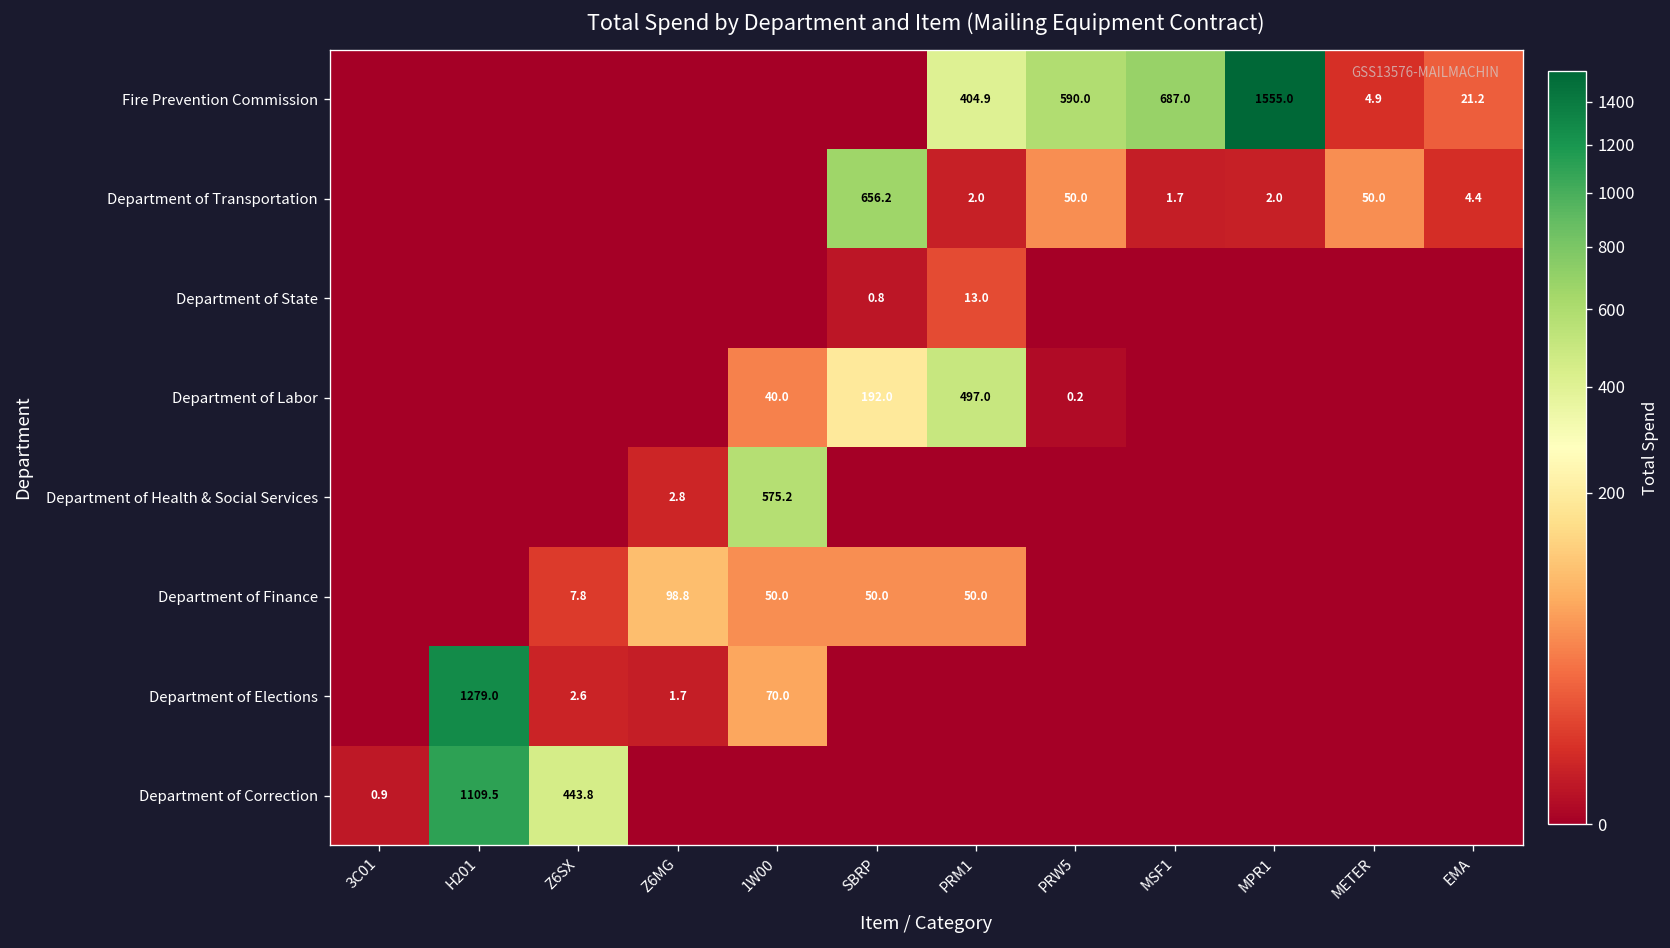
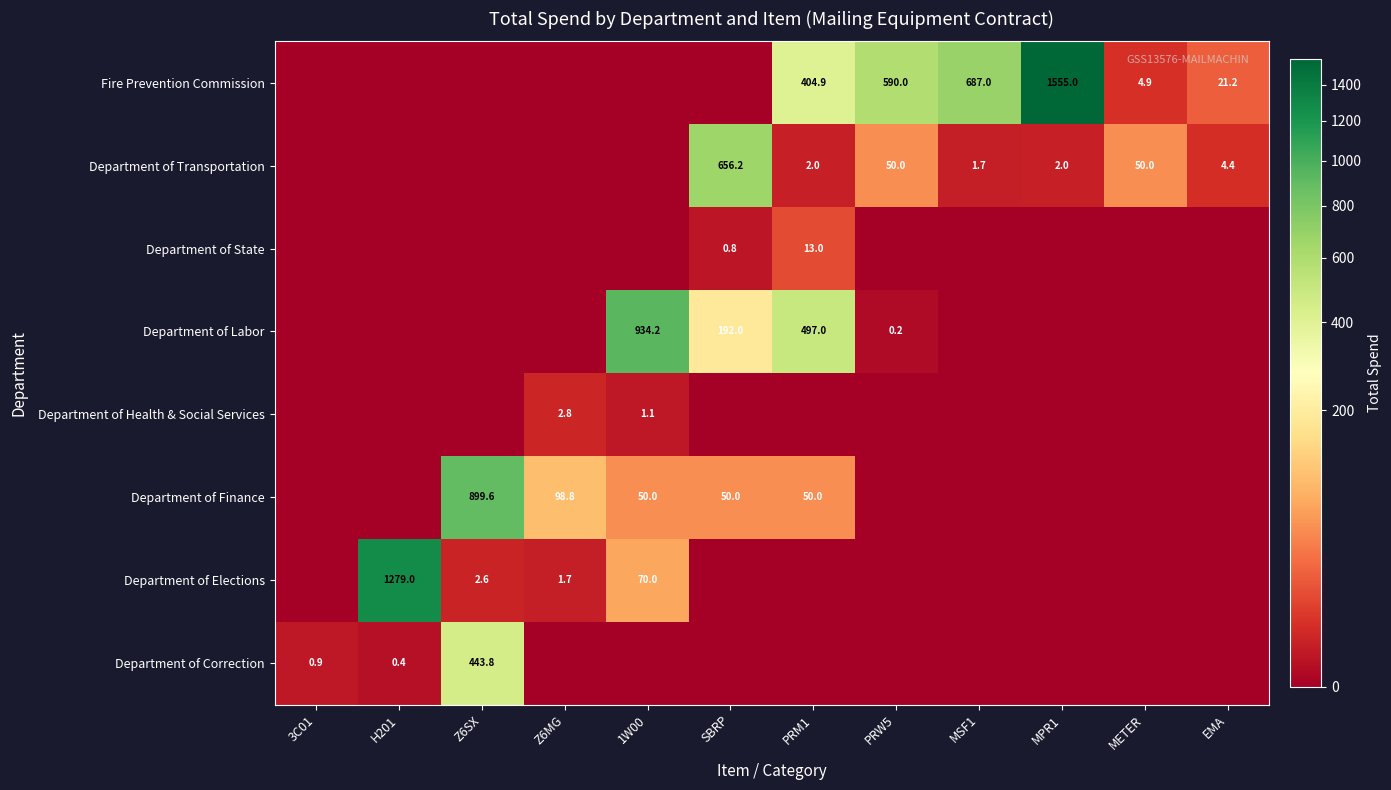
  {
    "Fire Prevention Commission": {
      "PRM1": 404.9,
      "PRW5": 590.0,
      "MSF1": 687.0,
      "MPR1": 1555.0,
      "METER": 4.9
    },
    "Department of Transportation": {
      "SBRP": 656.2,
      "PRM1": 2.0,
      "PRW5": 50.0,
      "MSF1": 1.7,
      "MPR1": 2.0,
      "METER": 50.0,
      "EMA": 4.4
    },
    "Department of State": {
      "SBRP": 0.8,
      "PRM1": 13.0
    },
    "Department of Labor": {
-     "1W00": 40.0,
+     "1W00": 934.2,
      "SBRP": 192.0,
      "PRM1": 497.0,
      "PRW5": 0.2
    },
    "Department of Health & Social Services": {
      "Z6MG": 2.8,
-     "1W00": 575.2
+     "1W00": 1.1
    },
    "Department of Finance": {
-     "Z6SX": 7.8,
+     "Z6SX": 899.6,
      "Z6MG": 98.8,
      "1W00": 50.0,
      "SBRP": 50.0,
      "PRM1": 50.0
    },
    "Department of Elections": {
      "H201": 1279.0,
      "Z6SX": 2.6,
      "Z6MG": 1.7,
      "1W00": 70.0
    },
    "Department of Correction": {
      "3C01": 0.9,
-     "H201": 1109.5,
+     "H201": 0.4,
      "Z6SX": 443.8
    }
  }
